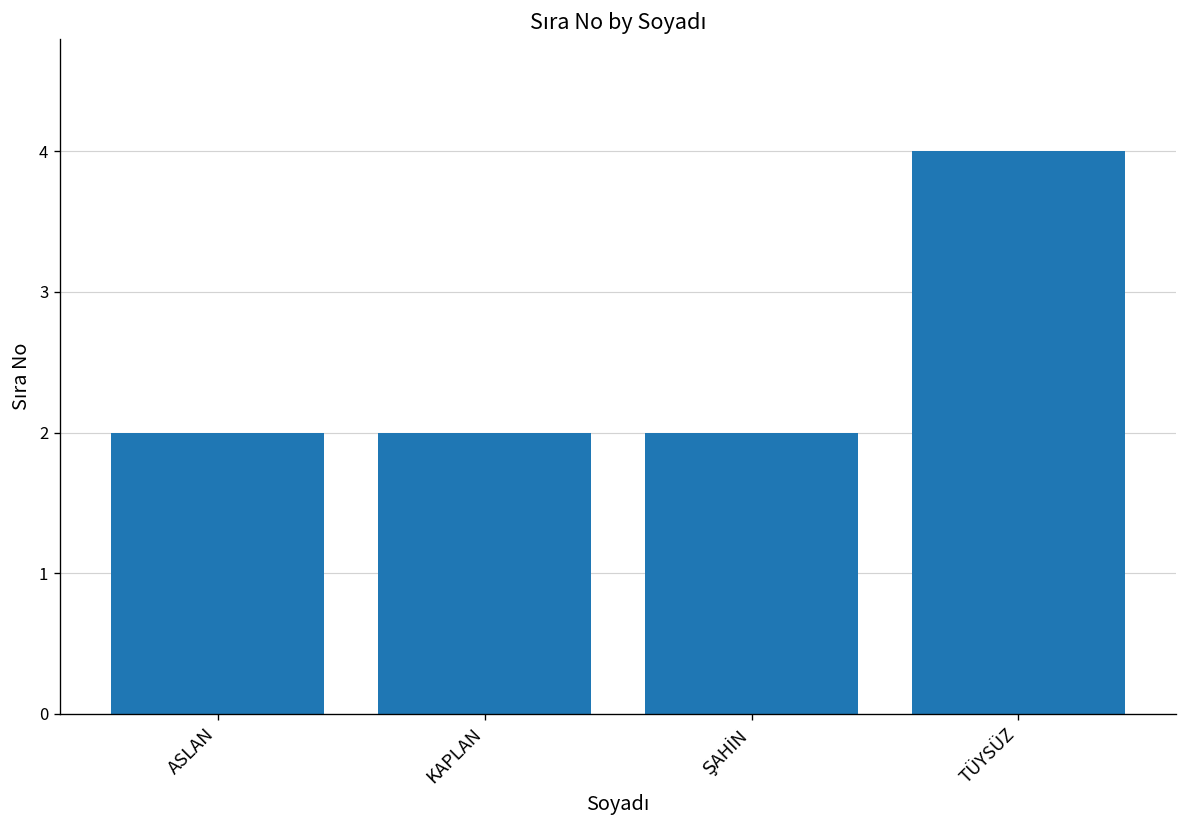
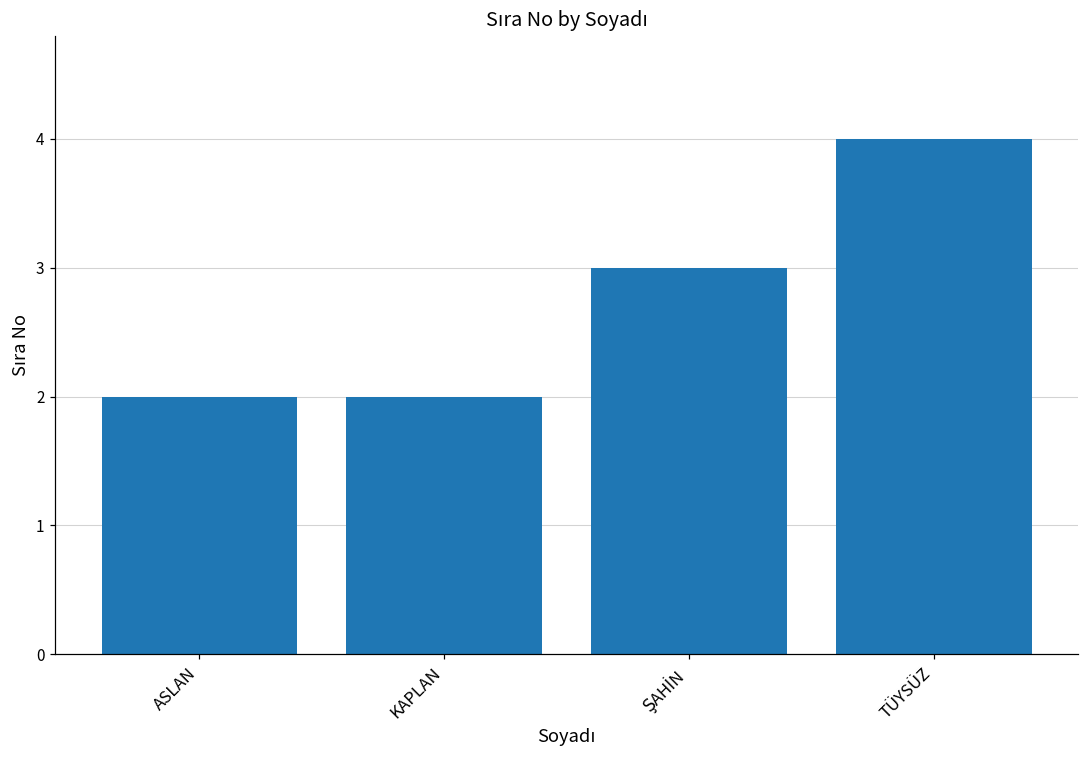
  {
    "ASLAN": 2,
    "KAPLAN": 2,
-   "ŞAHİN": 2,
+   "ŞAHİN": 3,
    "TÜYSÜZ": 4
  }
